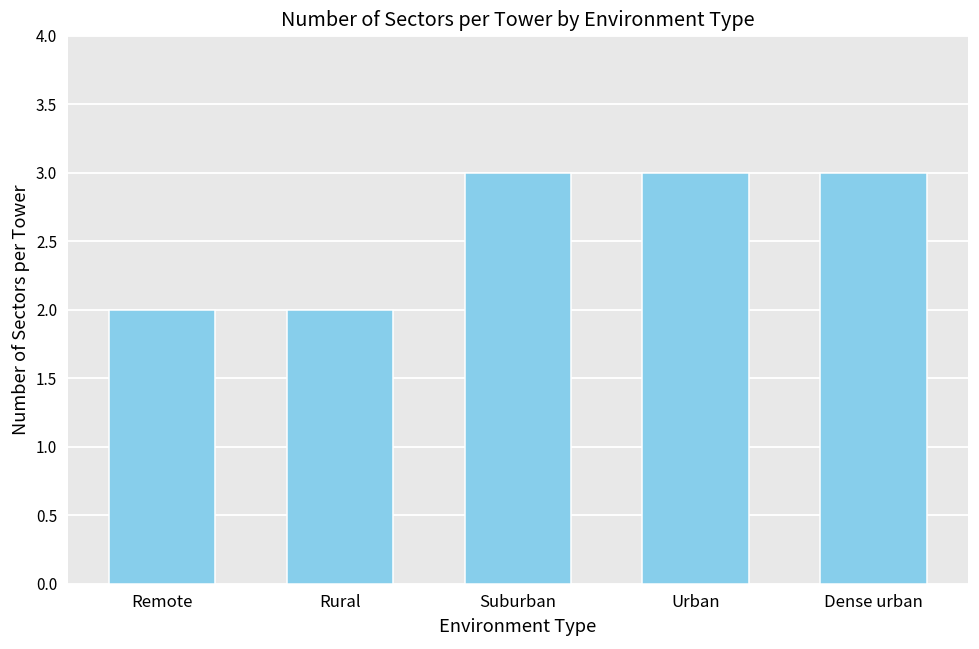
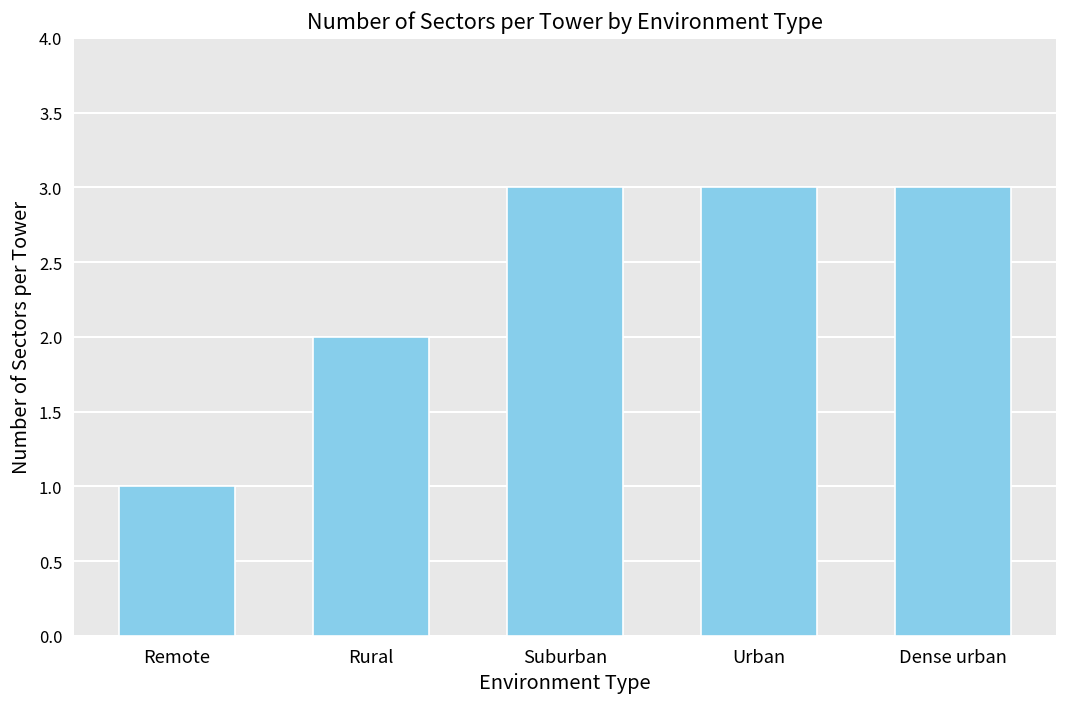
  {
-   "Remote": 2,
+   "Remote": 1,
    "Rural": 2,
    "Suburban": 3,
    "Urban": 3,
    "Dense urban": 3
  }
